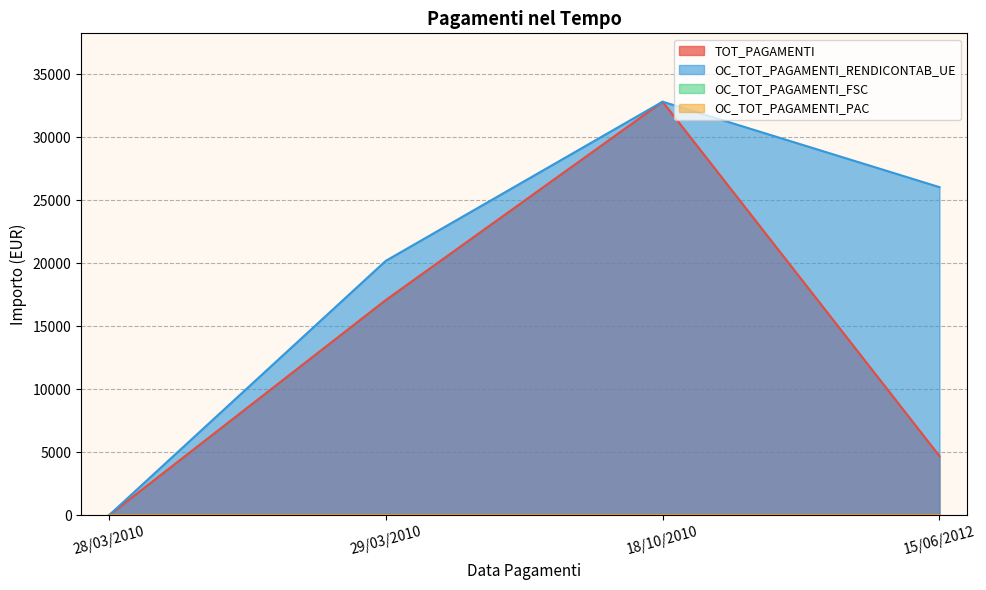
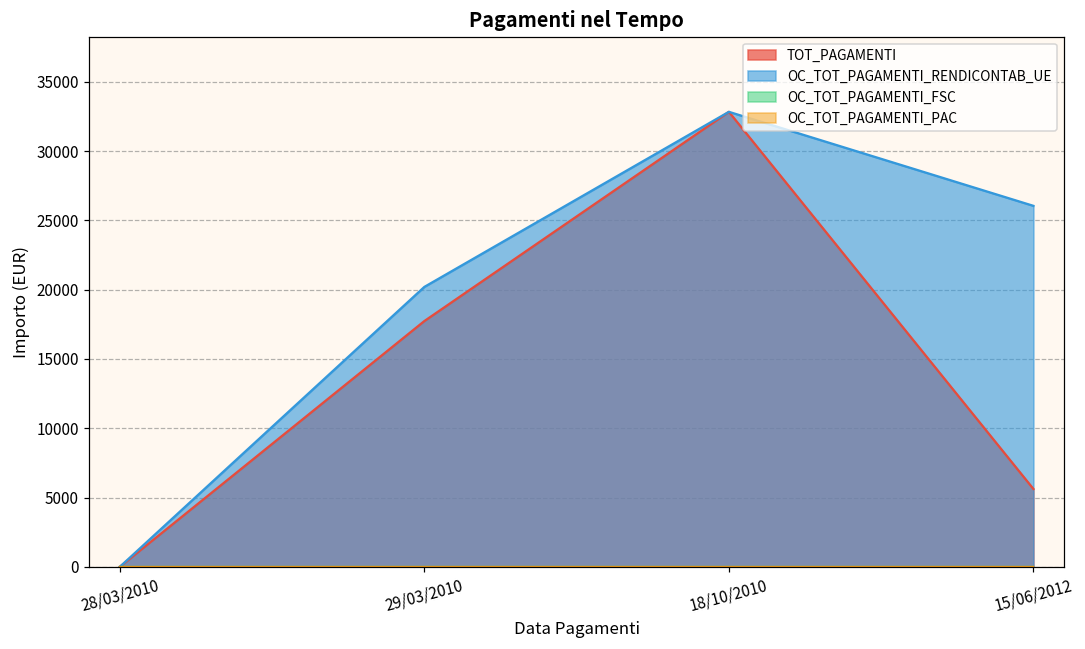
  {
    "TOT_PAGAMENTI": {
-     "29/03/2010": 17100,
-     "15/06/2012": 4700
+     "29/03/2010": 17700,
+     "15/06/2012": 5600
    },
    "OC_TOT_PAGAMENTI_RENDICONTAB_UE": {
      "29/03/2010": 20200,
      "15/06/2012": 26000
    },
    "OC_TOT_PAGAMENTI_PAC": {
      "29/03/2010": 0,
      "18/10/2010": 0,
      "15/06/2012": 0
    }
  }
